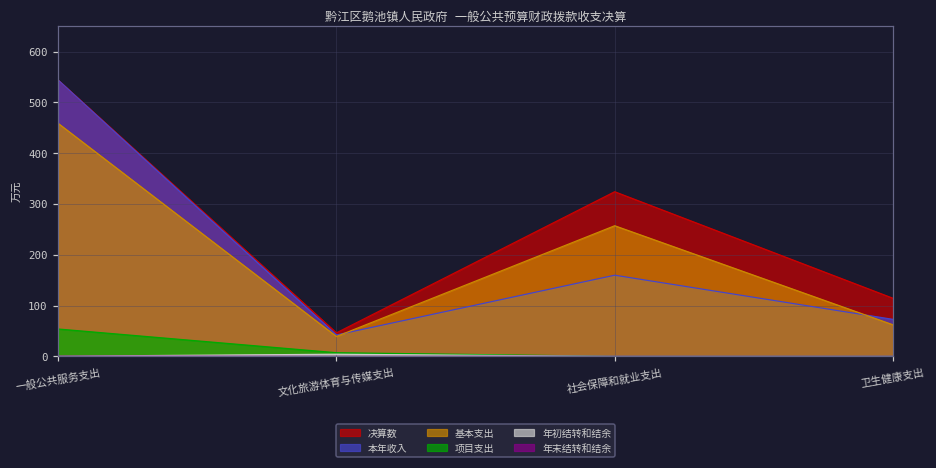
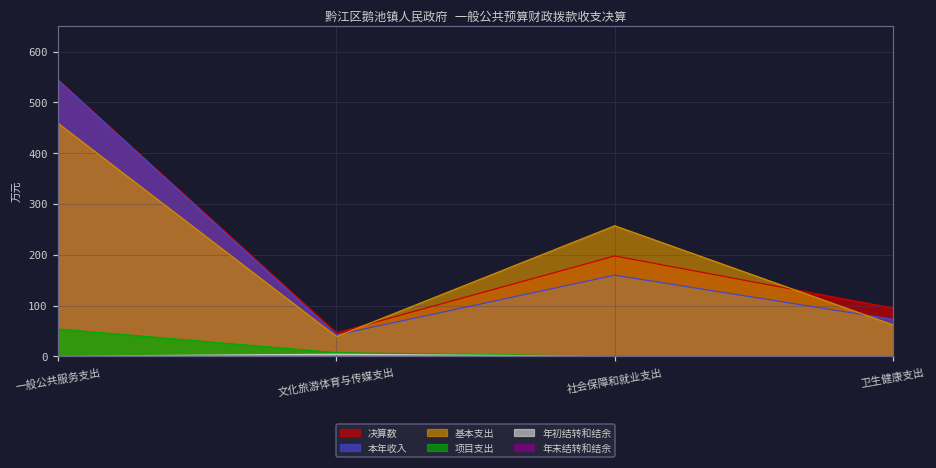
  {
    "决算数": {
-     "社会保障和就业支出": 320,
-     "卫生健康支出": 110
+     "社会保障和就业支出": 200,
+     "卫生健康支出": 100
    },
    "本年收入": {
      "社会保障和就业支出": 160,
      "卫生健康支出": 70
    },
    "基本支出": {
      "一般公共服务支出": 460,
      "社会保障和就业支出": 260,
      "卫生健康支出": 60
    },
    "项目支出": {
      "一般公共服务支出": 50
    }
  }
